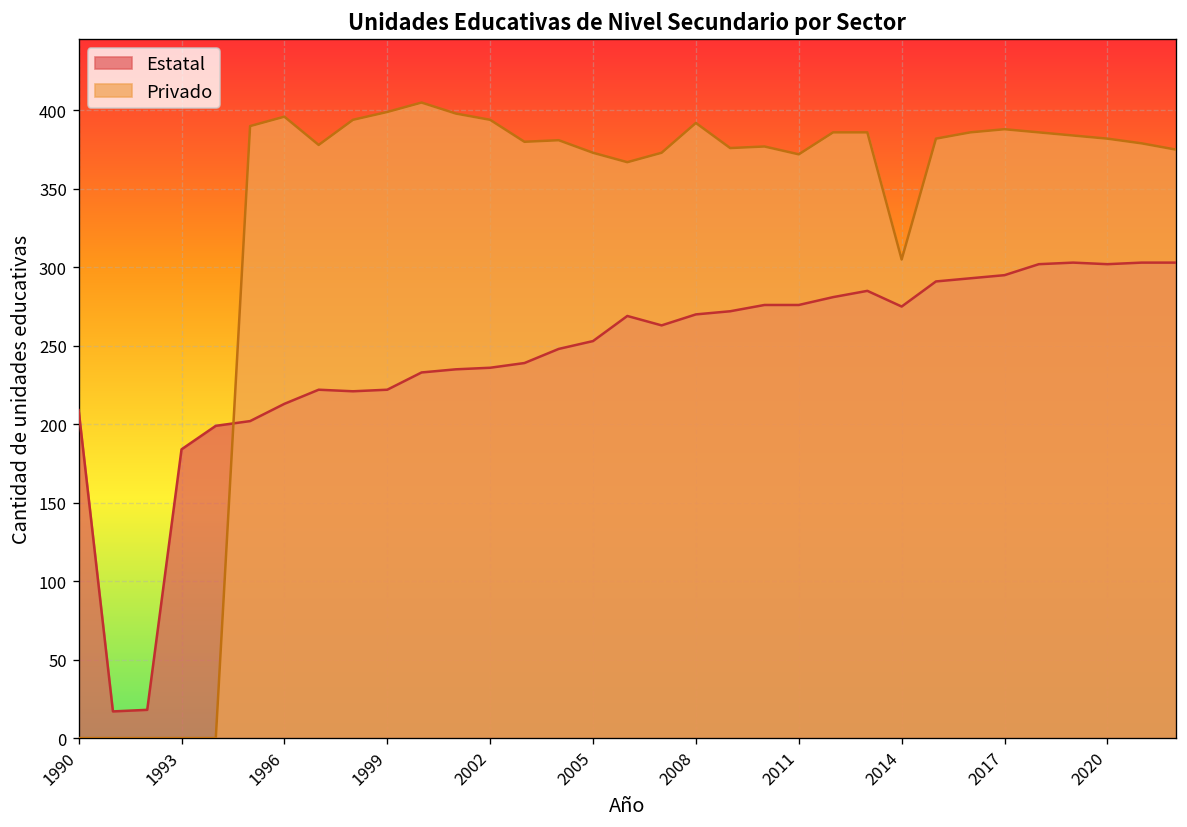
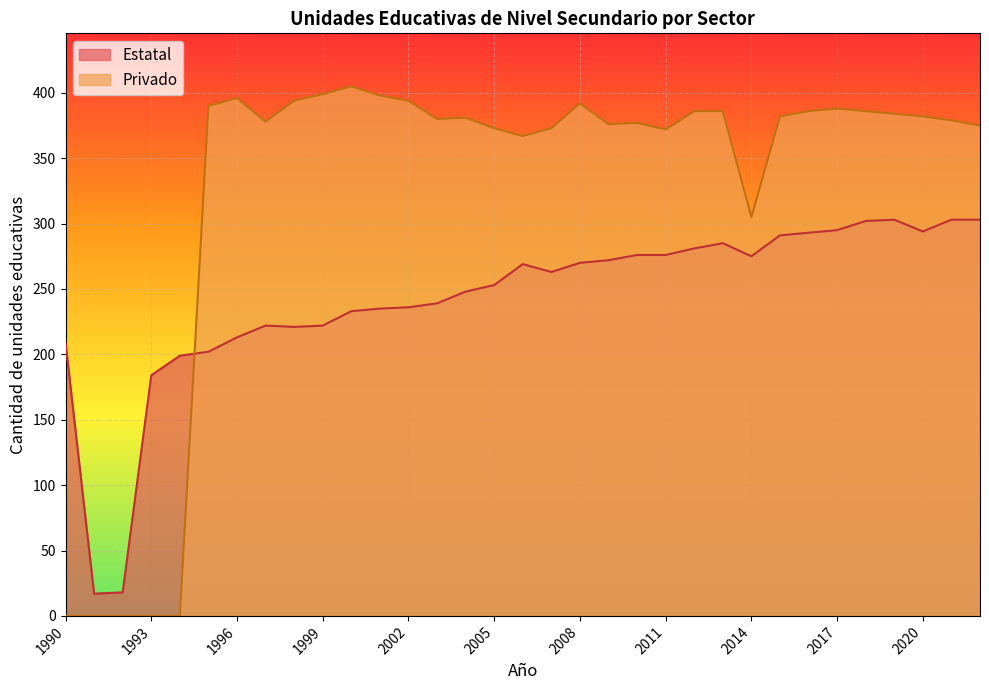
  {
    "Estatal": {
      "1990": 209,
      "1993": 184,
      "1996": 213,
      "1999": 222,
      "2002": 236,
      "2005": 253,
      "2008": 270,
      "2011": 276,
      "2014": 275,
      "2017": 295,
-     "2020": 302
+     "2020": 294
    },
    "Privado": {
      "1990": 0,
      "1993": 0,
      "1996": 396,
      "1999": 399,
      "2002": 394,
      "2005": 373,
      "2008": 392,
      "2011": 372,
      "2014": 305,
      "2017": 388,
      "2020": 382
    }
  }
